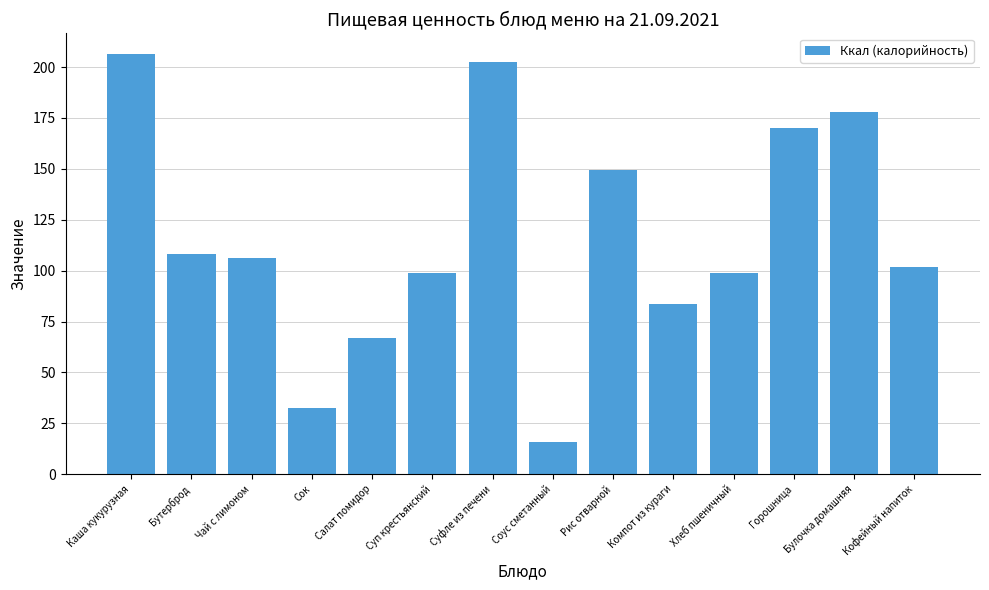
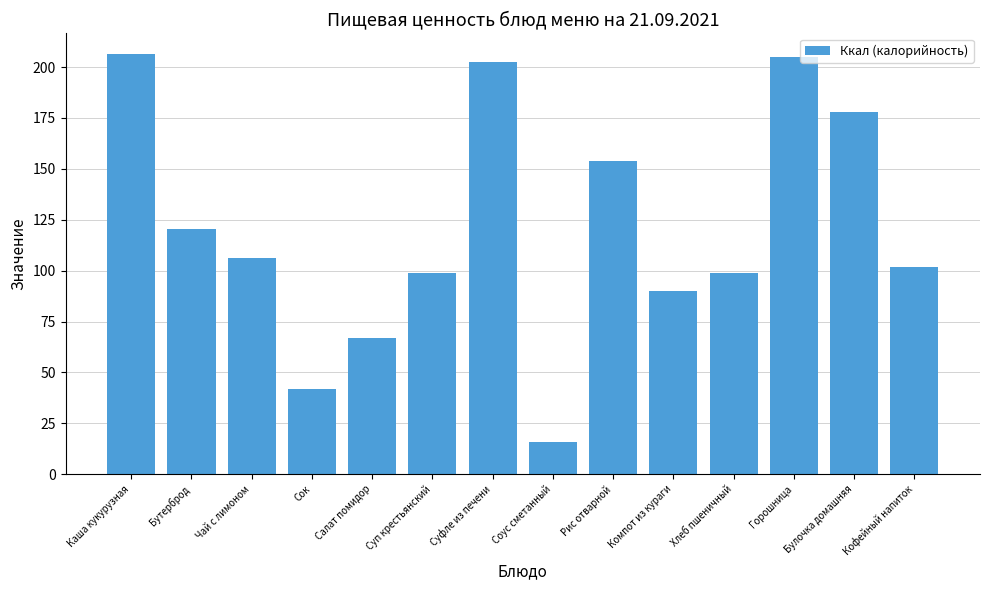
  {
    "Каша кукурузная": 206,
-   "Бутерброд": 108,
+   "Бутерброд": 121,
    "Чай с лимоном": 106,
-   "Сок": 33,
+   "Сок": 42,
    "Салат помидор": 67,
    "Суп крестьянский": 99,
    "Суфле из печени": 202,
    "Соус сметанный": 16,
-   "Рис отварной": 149,
-   "Компот из кураги": 84,
+   "Рис отварной": 154,
+   "Компот из кураги": 90,
    "Хлеб пшеничный": 99,
-   "Горошница": 170,
+   "Горошница": 205,
    "Булочка домашняя": 178,
    "Кофейный напиток": 102
  }
